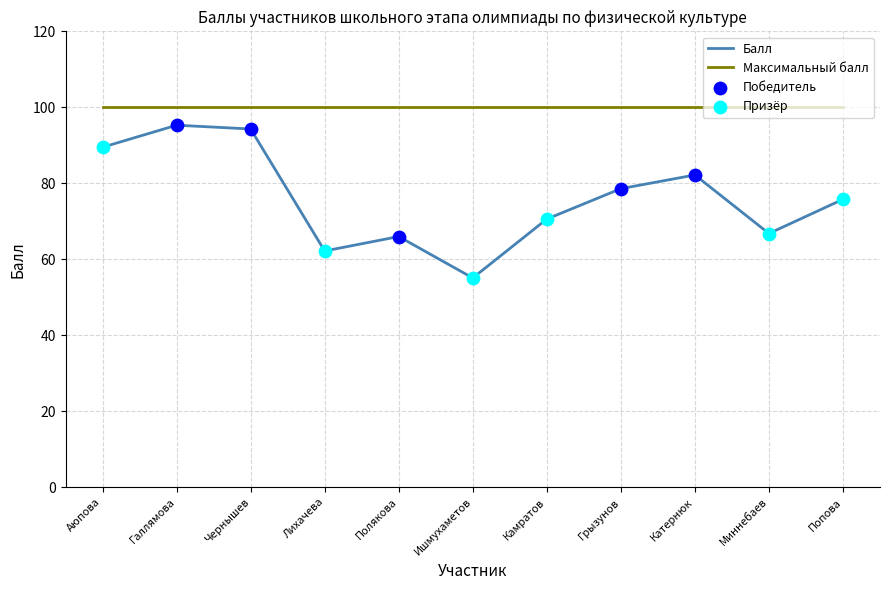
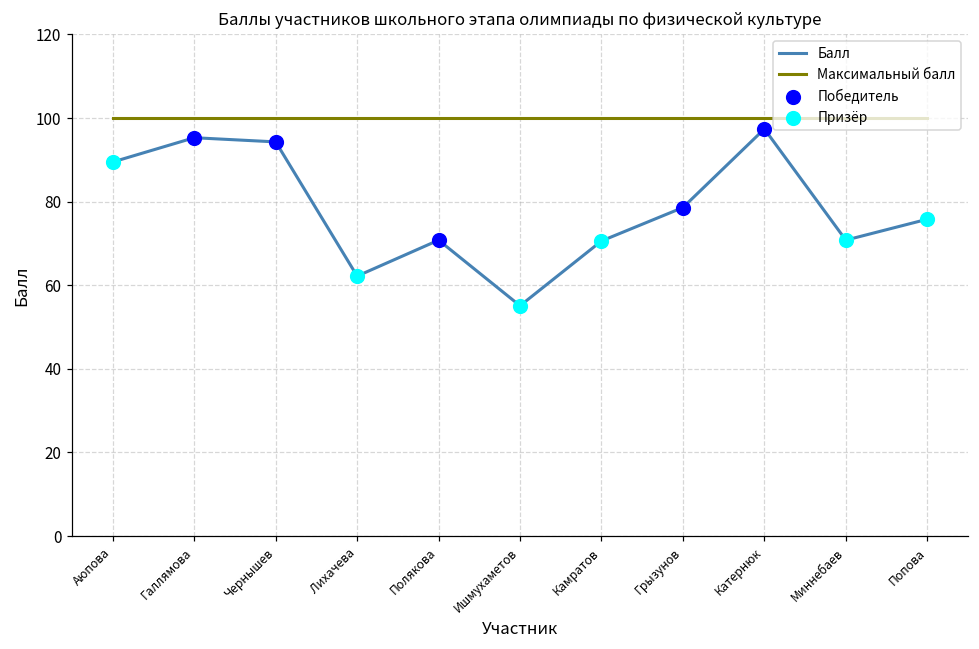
  {
    "Балл": {
-     "Полякова": 66,
-     "Катернюк": 82,
-     "Миннебаев": 67
+     "Полякова": 71,
+     "Катернюк": 97,
+     "Миннебаев": 71
    },
    "Максимальный балл": {
      "Аюпова": 100,
      "Галлямова": 100,
      "Чернышев": 100,
      "Лихачева": 100,
      "Полякова": 100,
      "Ишмухаметов": 100,
      "Камратов": 100,
      "Грызунов": 100,
      "Катернюк": 100
    }
  }
